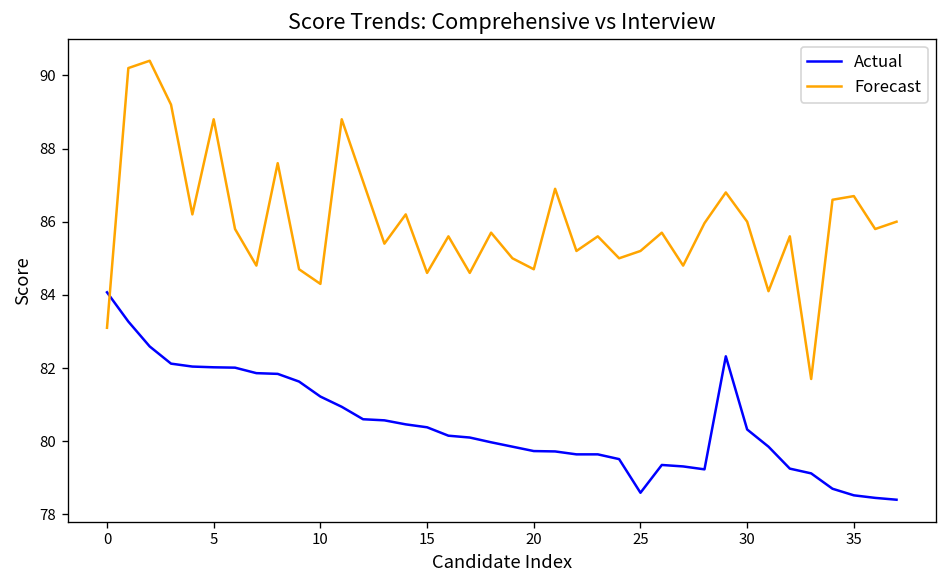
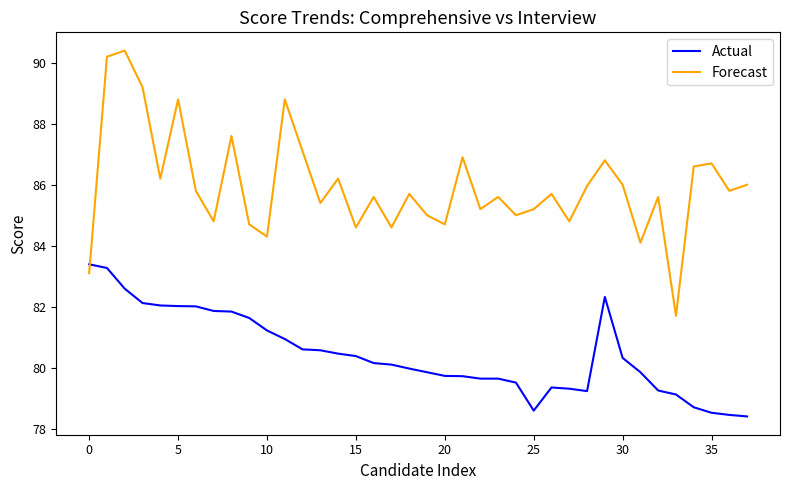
  {
    "Actual": {
-     "0": 84.1,
+     "0": 83.4,
      "5": 82.0,
      "10": 81.2,
      "15": 80.4,
      "20": 79.7,
      "25": 78.6,
      "30": 80.3,
      "35": 78.5
    },
    "Forecast": {
      "0": 83.1,
      "5": 88.8,
      "10": 84.3,
      "15": 84.6,
      "20": 84.7,
      "25": 85.2,
      "30": 86.0,
      "35": 86.7
    }
  }
